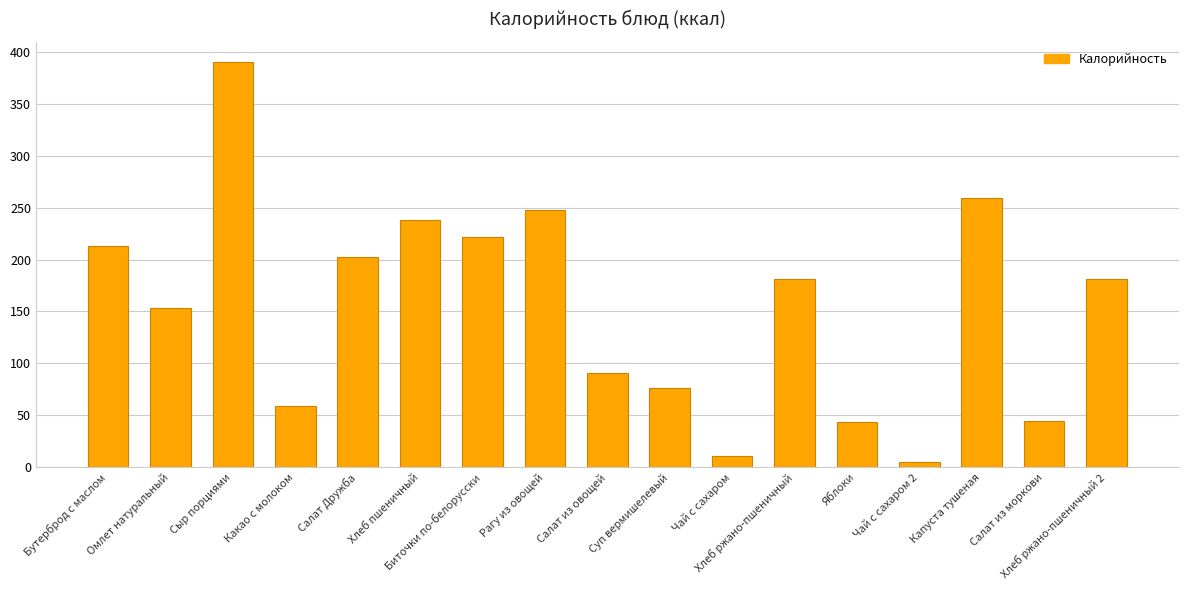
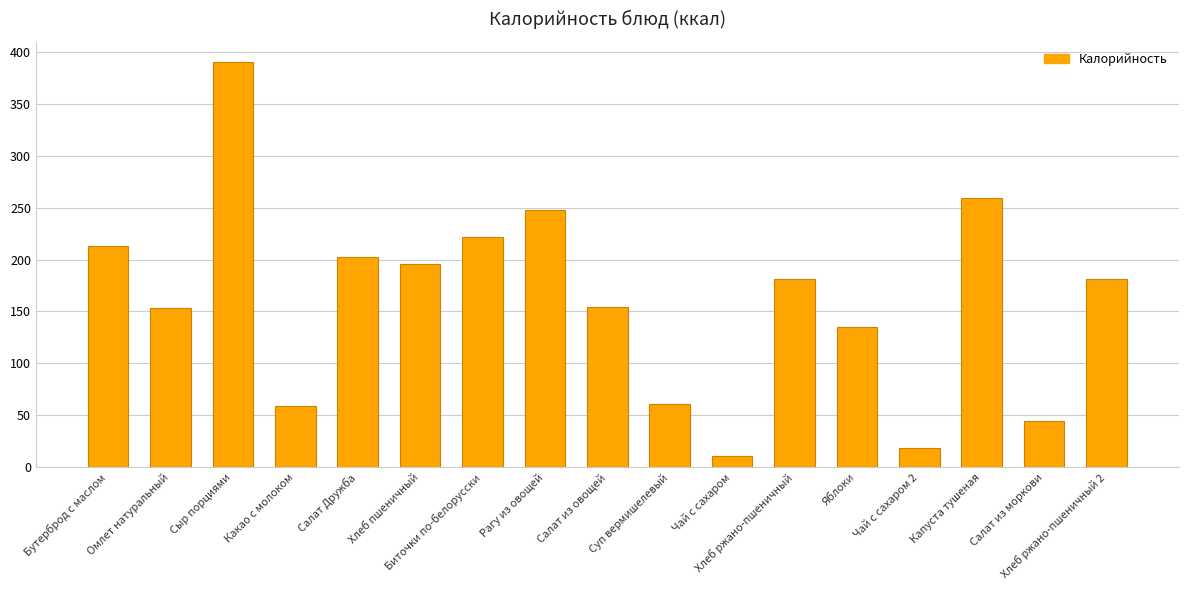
  {
    "Бутерброд с маслом": 213,
    "Омлет натуральный": 153,
    "Сыр порциями": 390,
    "Какао с молоком": 59,
    "Салат Дружба": 202,
-   "Хлеб пшеничный": 238,
+   "Хлеб пшеничный": 196,
    "Биточки по-белорусски": 222,
    "Рагу из овощей": 248,
-   "Салат из овощей": 91,
-   "Суп вермишелевый": 76,
+   "Салат из овощей": 154,
+   "Суп вермишелевый": 61,
    "Чай с сахаром": 11,
    "Хлеб ржано-пшеничный": 181,
-   "Яблоки": 44,
-   "Чай с сахаром 2": 5,
+   "Яблоки": 135,
+   "Чай с сахаром 2": 19,
    "Капуста тушеная": 259,
    "Салат из моркови": 45,
    "Хлеб ржано-пшеничный 2": 181
  }
